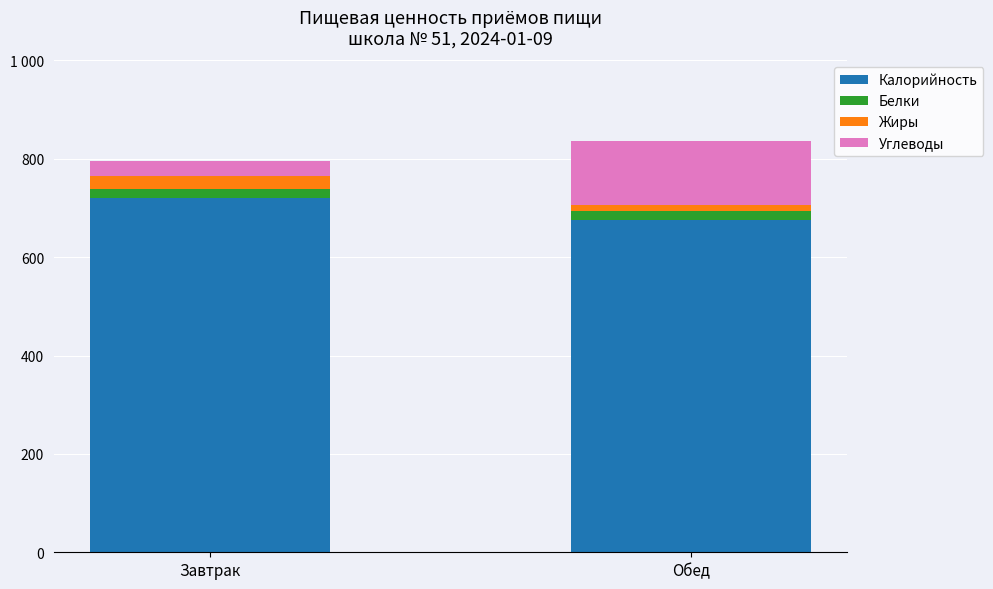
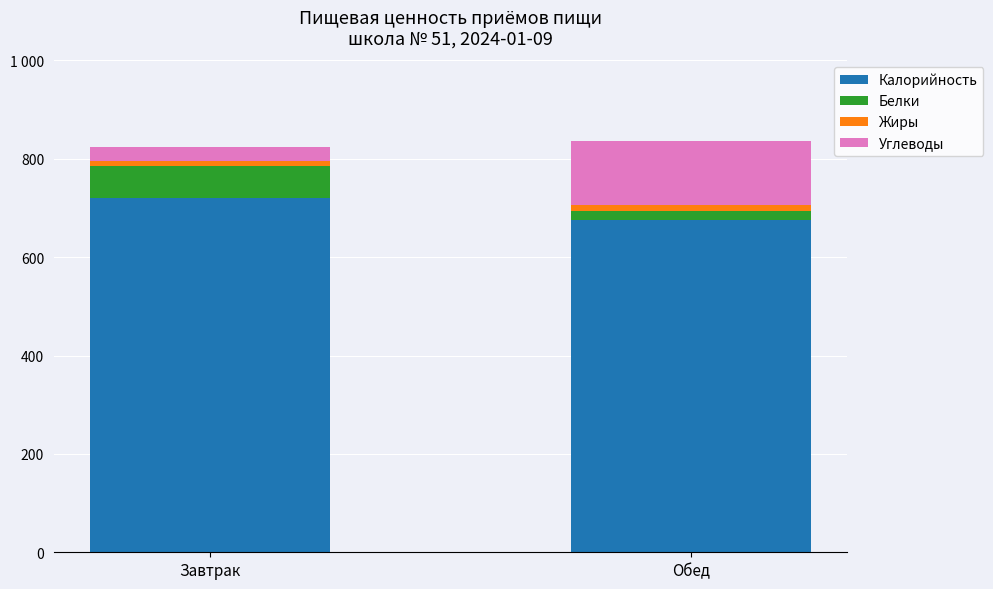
  {
    "Калорийность": {
      "Завтрак": 720,
      "Обед": 680
    },
    "Белки": {
-     "Завтрак": 20,
+     "Завтрак": 60,
      "Обед": 20
    },
    "Жиры": {
-     "Завтрак": 30,
+     "Завтрак": 10,
      "Обед": 10
    },
    "Углеводы": {
      "Завтрак": 30,
      "Обед": 130
    }
  }
